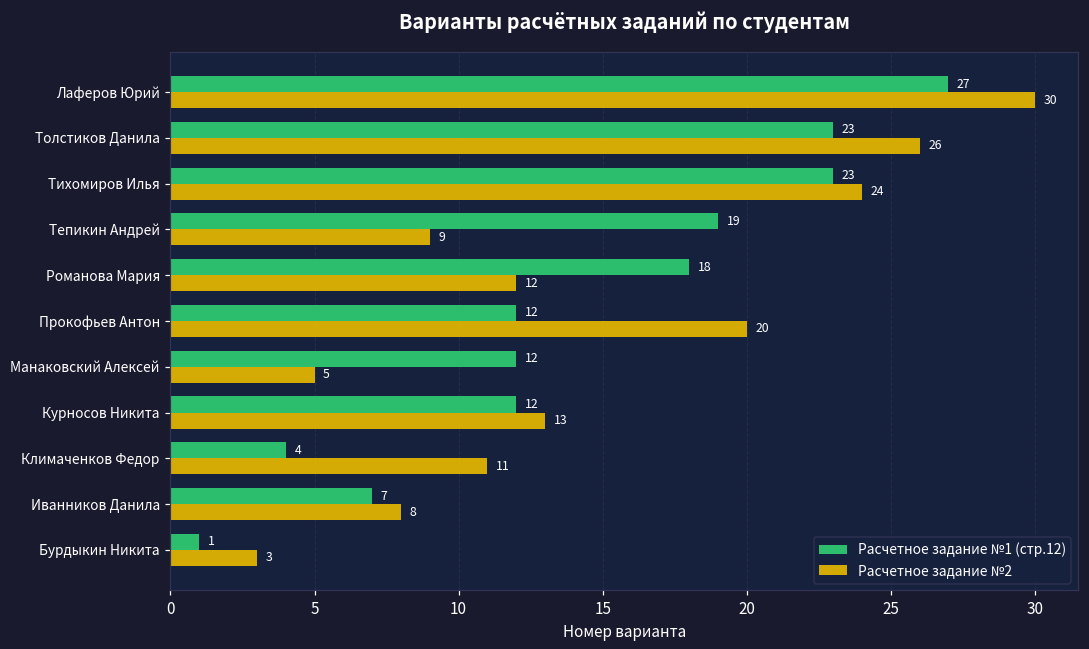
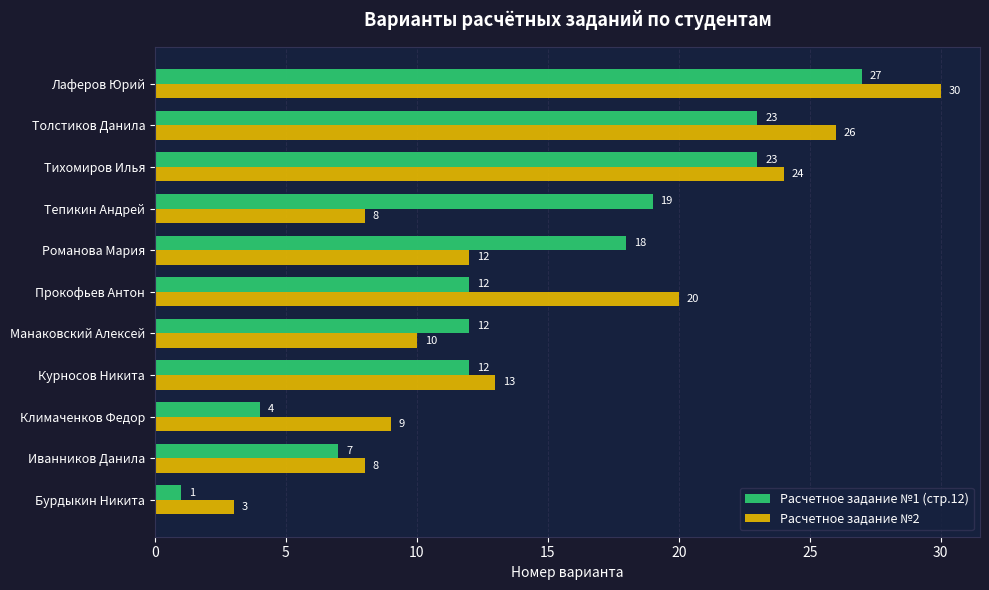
  {
    "Расчетное задание №1 (стр.12)": {
      "Лаферов Юрий": 27,
      "Толстиков Данила": 23,
      "Тихомиров Илья": 23,
      "Тепикин Андрей": 19,
      "Романова Мария": 18,
      "Прокофьев Антон": 12,
      "Манаковский Алексей": 12,
      "Курносов Никита": 12,
      "Климаченков Федор": 4,
      "Иванников Данила": 7,
      "Бурдыкин Никита": 1
    },
    "Расчетное задание №2": {
      "Лаферов Юрий": 30,
      "Толстиков Данила": 26,
      "Тихомиров Илья": 24,
-     "Тепикин Андрей": 9,
+     "Тепикин Андрей": 8,
      "Романова Мария": 12,
      "Прокофьев Антон": 20,
-     "Манаковский Алексей": 5,
+     "Манаковский Алексей": 10,
      "Курносов Никита": 13,
-     "Климаченков Федор": 11,
+     "Климаченков Федор": 9,
      "Иванников Данила": 8,
      "Бурдыкин Никита": 3
    }
  }
